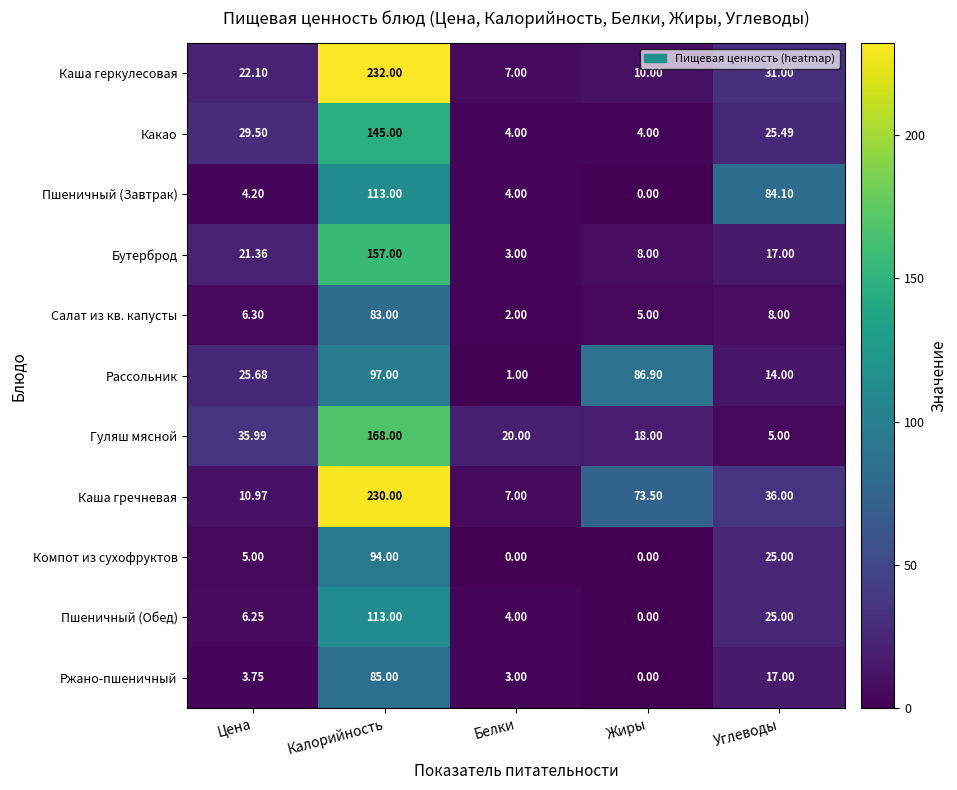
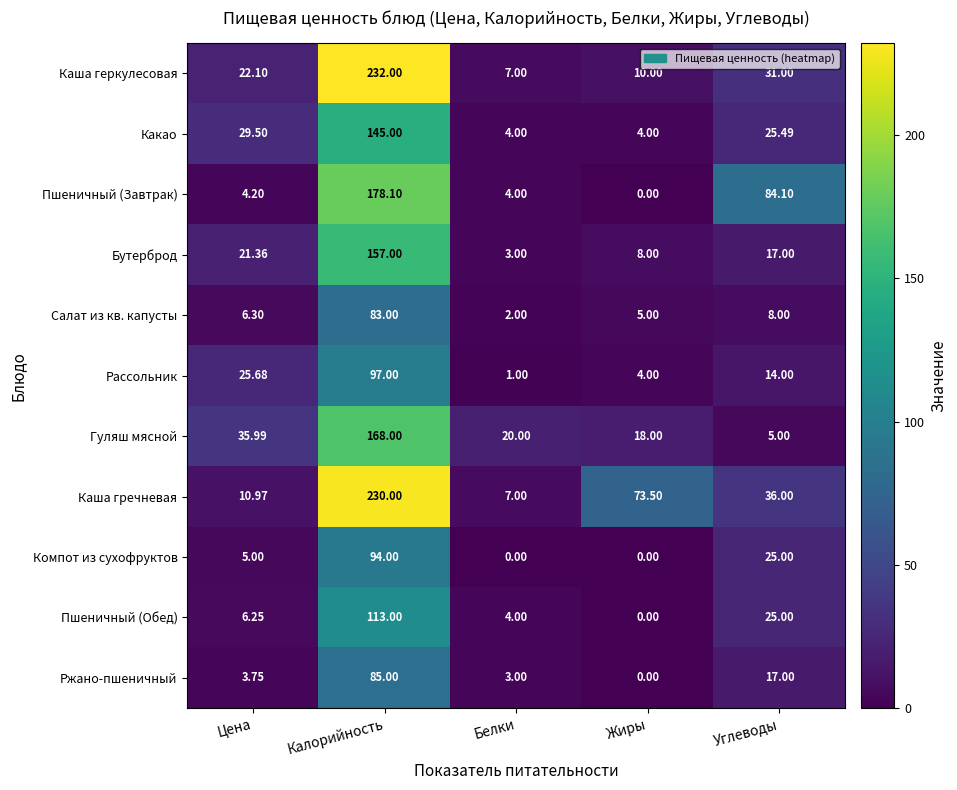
  {
    "Каша геркулесовая": {
      "Цена": 22.10,
      "Калорийность": 232.00,
      "Белки": 7.00
    },
    "Какао": {
      "Цена": 29.50,
      "Калорийность": 145.00,
      "Белки": 4.00,
      "Жиры": 4.00,
      "Углеводы": 25.49
    },
    "Пшеничный (Завтрак)": {
      "Цена": 4.20,
-     "Калорийность": 113.00,
+     "Калорийность": 178.10,
      "Белки": 4.00,
      "Жиры": 0.00,
      "Углеводы": 84.10
    },
    "Бутерброд": {
      "Цена": 21.36,
      "Калорийность": 157.00,
      "Белки": 3.00,
      "Жиры": 8.00,
      "Углеводы": 17.00
    },
    "Салат из кв. капусты": {
      "Цена": 6.30,
      "Калорийность": 83.00,
      "Белки": 2.00,
      "Жиры": 5.00,
      "Углеводы": 8.00
    },
    "Рассольник": {
      "Цена": 25.68,
      "Калорийность": 97.00,
      "Белки": 1.00,
-     "Жиры": 86.90,
+     "Жиры": 4.00,
      "Углеводы": 14.00
    },
    "Гуляш мясной": {
      "Цена": 35.99,
      "Калорийность": 168.00,
      "Белки": 20.00,
      "Жиры": 18.00,
      "Углеводы": 5.00
    },
    "Каша гречневая": {
      "Цена": 10.97,
      "Калорийность": 230.00,
      "Белки": 7.00,
      "Жиры": 73.50,
      "Углеводы": 36.00
    },
    "Компот из сухофруктов": {
      "Цена": 5.00,
      "Калорийность": 94.00,
      "Белки": 0.00,
      "Жиры": 0.00,
      "Углеводы": 25.00
    },
    "Пшеничный (Обед)": {
      "Цена": 6.25,
      "Калорийность": 113.00,
      "Белки": 4.00,
      "Жиры": 0.00,
      "Углеводы": 25.00
    },
    "Ржано-пшеничный": {
      "Цена": 3.75,
      "Калорийность": 85.00,
      "Белки": 3.00,
      "Жиры": 0.00,
      "Углеводы": 17.00
    }
  }
